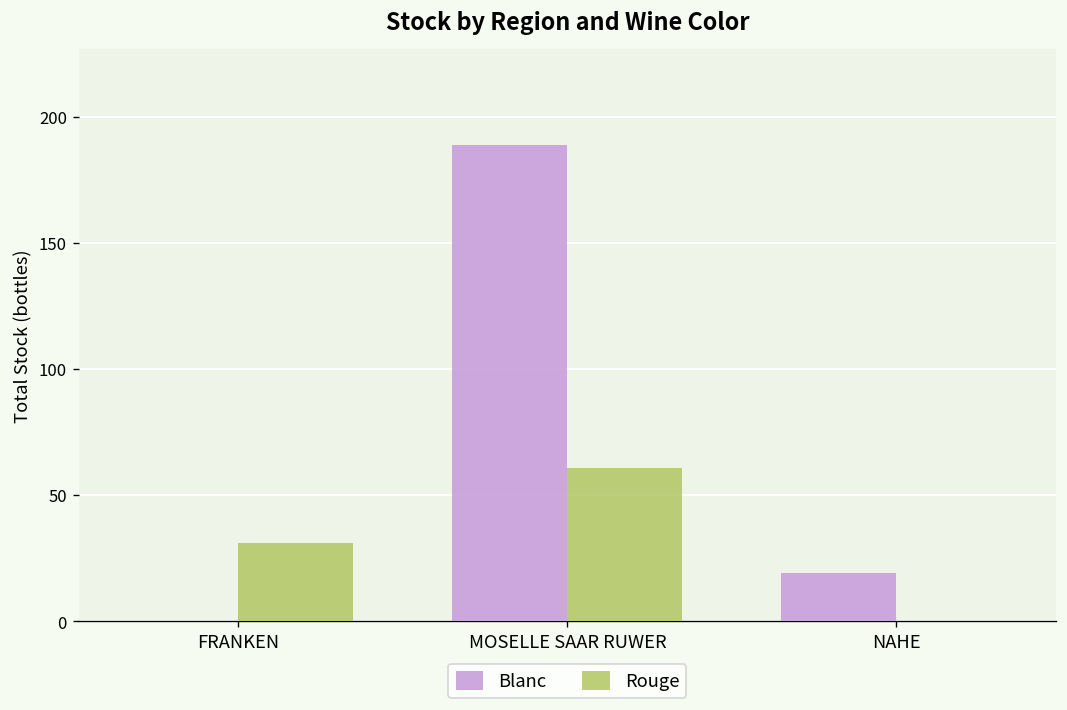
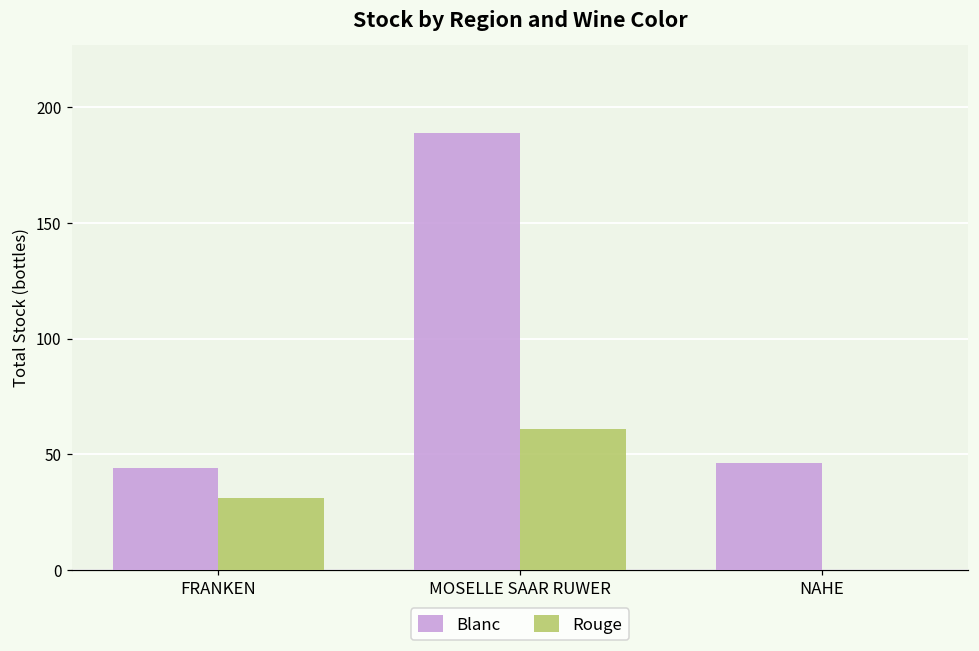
  {
    "Blanc": {
-     "FRANKEN": 0,
+     "FRANKEN": 44,
      "MOSELLE SAAR RUWER": 189,
-     "NAHE": 19
+     "NAHE": 46
    },
    "Rouge": {
      "FRANKEN": 31,
      "MOSELLE SAAR RUWER": 61,
      "NAHE": 0
    }
  }
